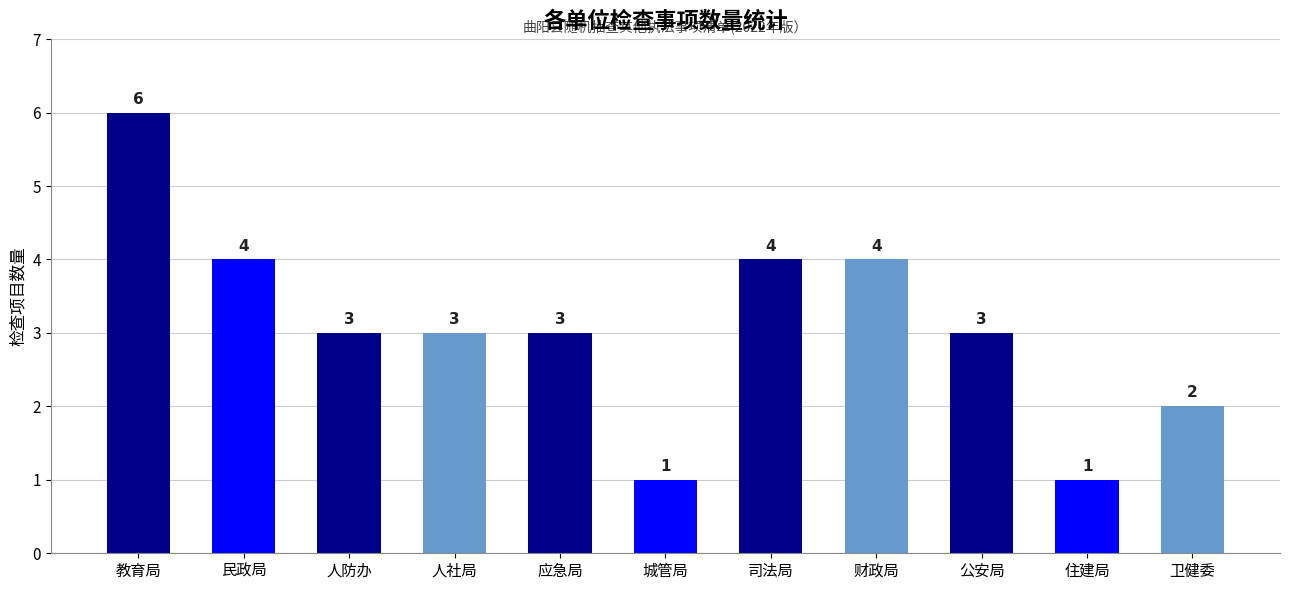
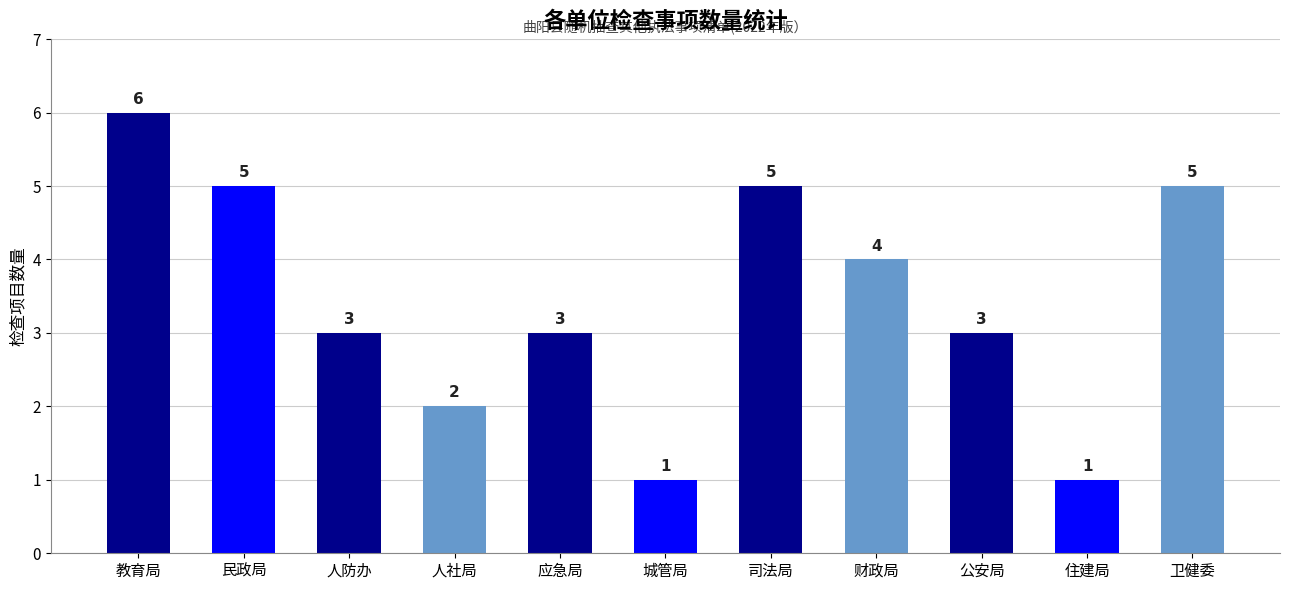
  {
    "教育局": 6,
-   "民政局": 4,
+   "民政局": 5,
    "人防办": 3,
-   "人社局": 3,
+   "人社局": 2,
    "应急局": 3,
    "城管局": 1,
-   "司法局": 4,
+   "司法局": 5,
    "财政局": 4,
    "公安局": 3,
    "住建局": 1,
-   "卫健委": 2
+   "卫健委": 5
  }
